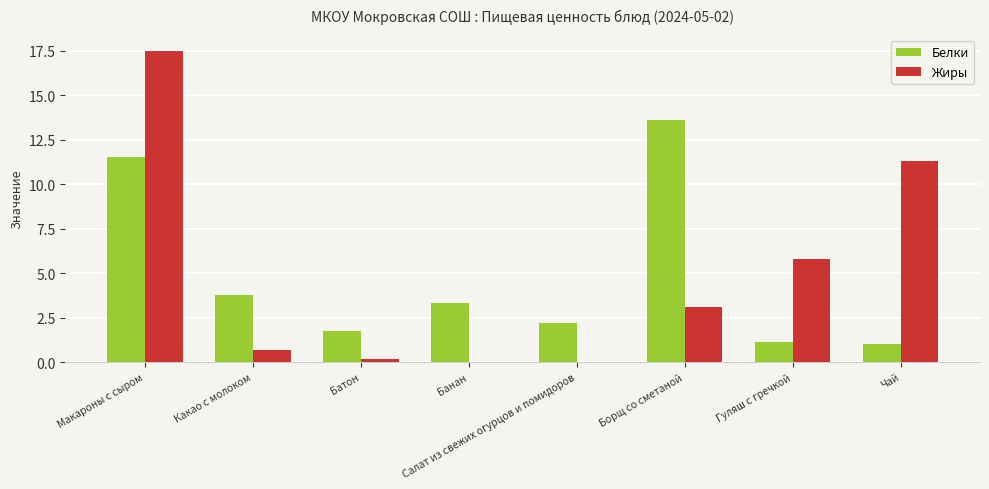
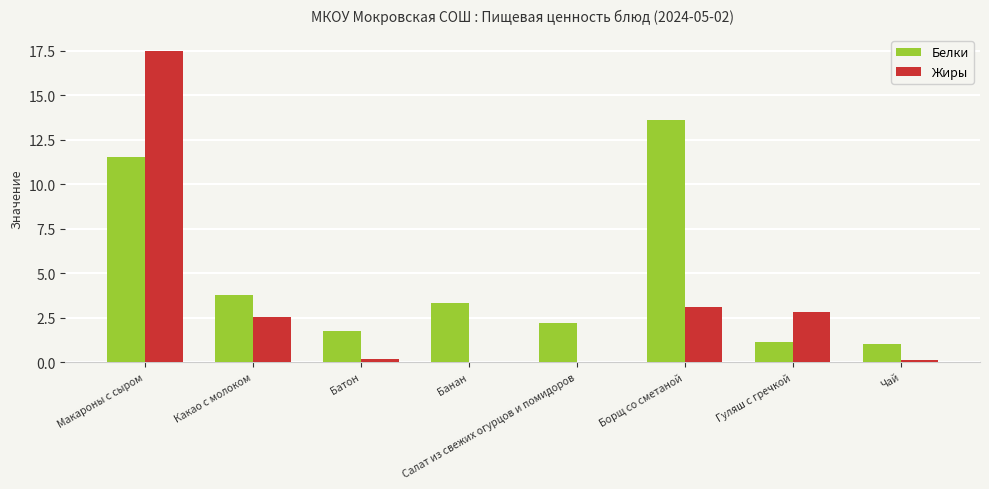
  {
    "Белки": {
      "Макароны с сыром": 11.5,
      "Какао с молоком": 3.8,
      "Батон": 1.8,
      "Банан": 3.3,
      "Салат из свежих огурцов и помидоров": 2.2,
      "Борщ со сметаной": 13.6,
      "Гуляш с гречкой": 1.1,
      "Чай": 1.0
    },
    "Жиры": {
      "Макароны с сыром": 17.5,
-     "Какао с молоком": 0.7,
+     "Какао с молоком": 2.5,
      "Батон": 0.2,
      "Банан": 0.0,
      "Салат из свежих огурцов и помидоров": 0.0,
      "Борщ со сметаной": 3.1,
-     "Гуляш с гречкой": 5.8,
-     "Чай": 11.3
+     "Гуляш с гречкой": 2.8,
+     "Чай": 0.1
    }
  }
